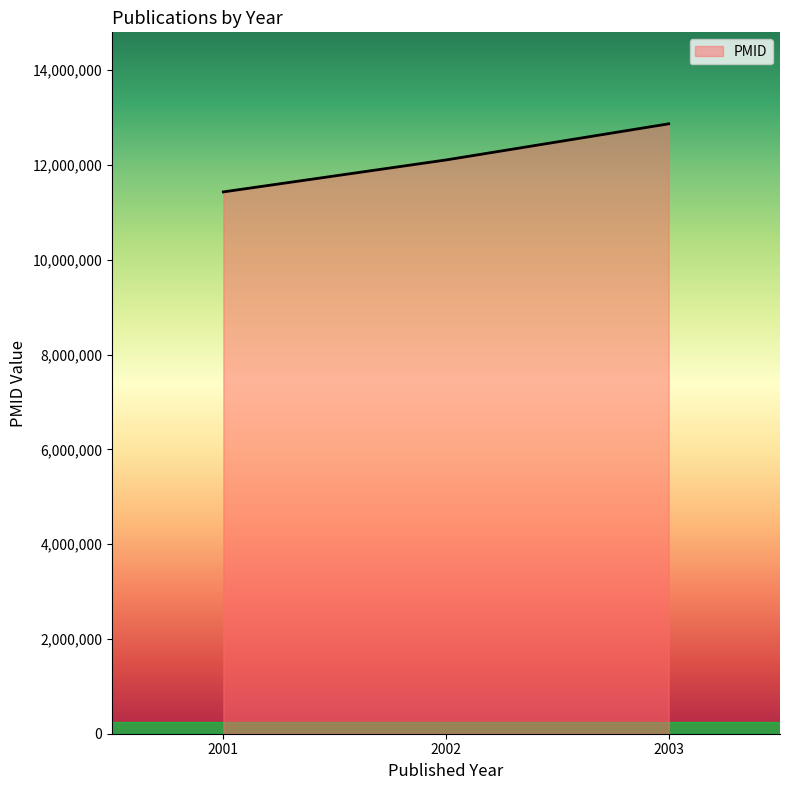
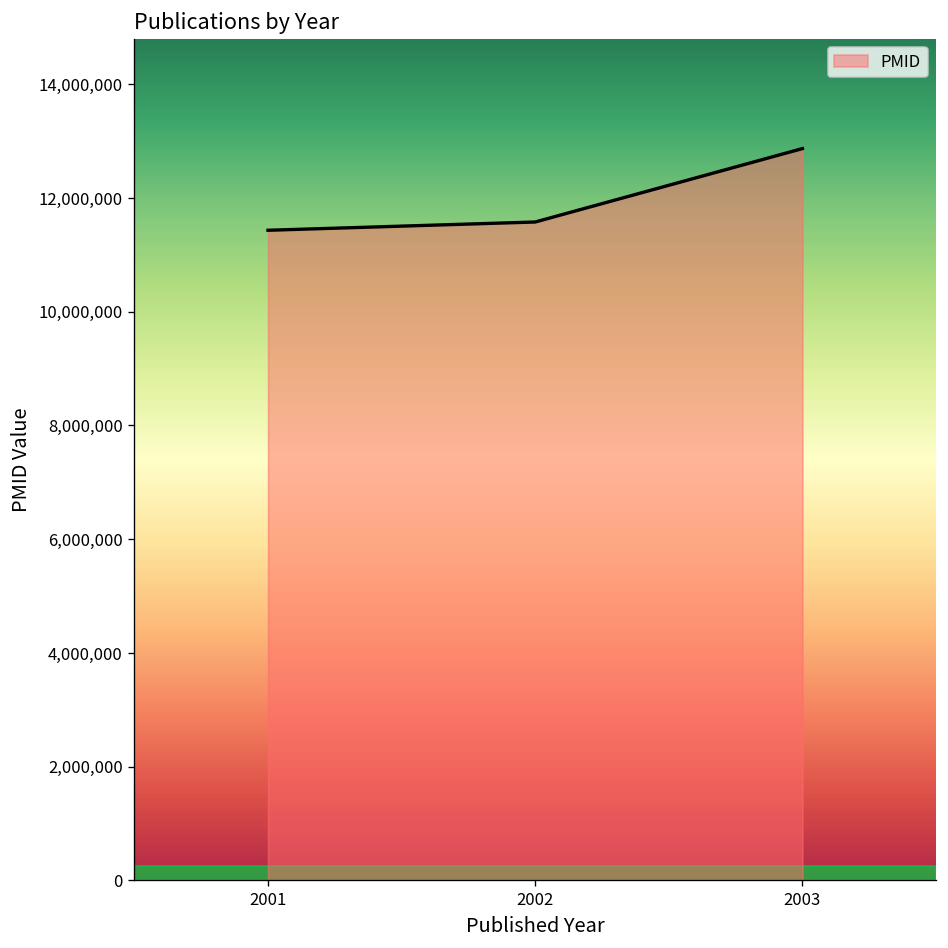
  {
    "2001": "11,400,000",
-   "2002": "12,100,000",
+   "2002": "11,600,000",
    "2003": "12,900,000"
  }
